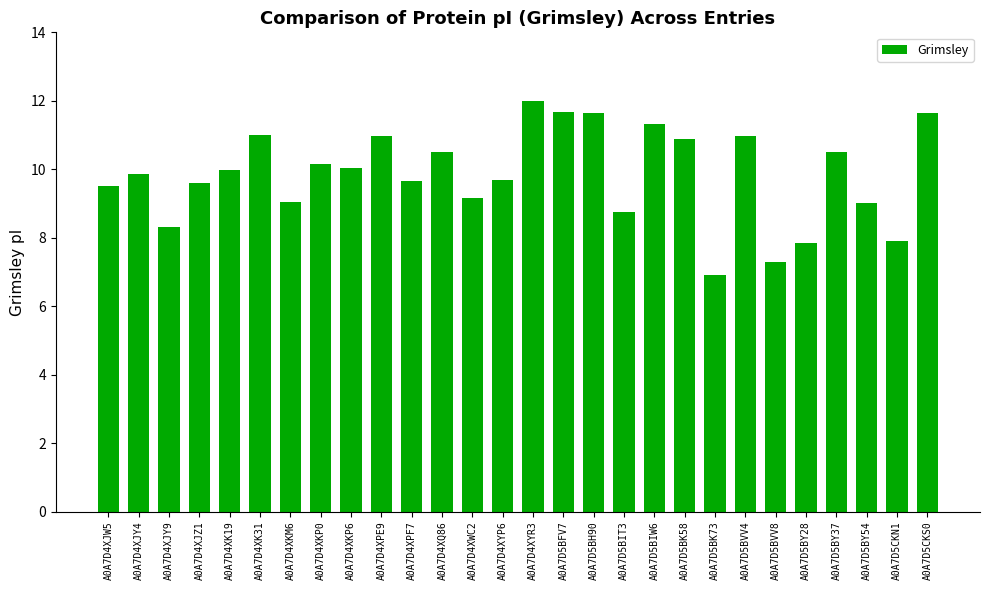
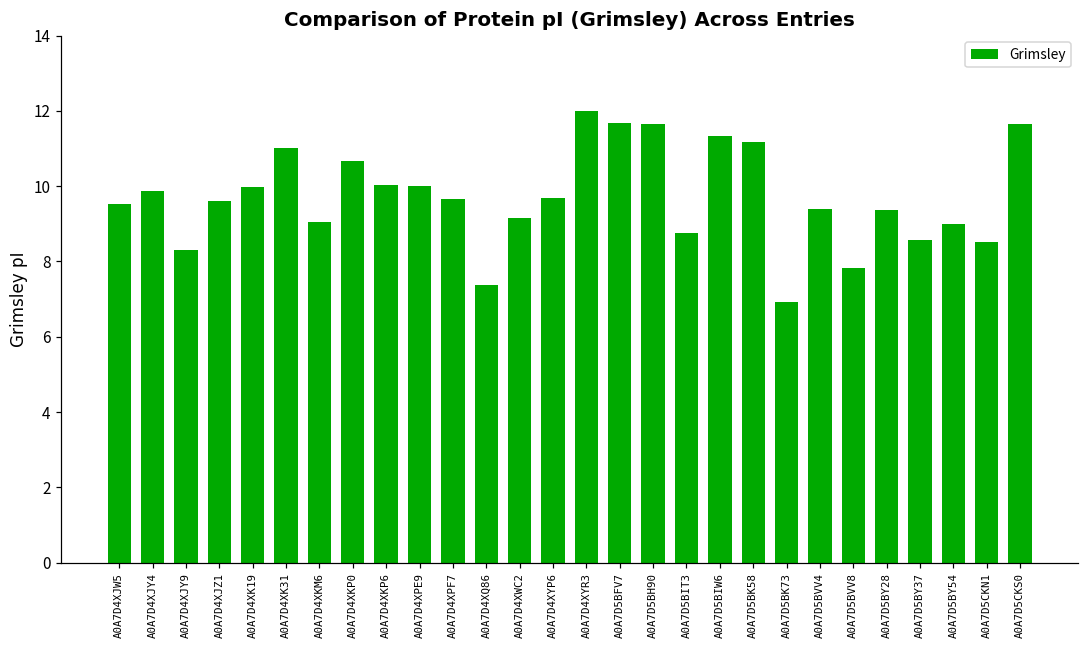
  {
    "A0A7D4XJW5": 9.5,
    "A0A7D4XJY4": 9.9,
    "A0A7D4XJY9": 8.3,
    "A0A7D4XJZ1": 9.6,
    "A0A7D4XK19": 10.0,
    "A0A7D4XK31": 11.0,
    "A0A7D4XKM6": 9.1,
-   "A0A7D4XKP0": 10.2,
+   "A0A7D4XKP0": 10.7,
    "A0A7D4XKP6": 10.0,
-   "A0A7D4XPE9": 11.0,
+   "A0A7D4XPE9": 10.0,
    "A0A7D4XPF7": 9.7,
-   "A0A7D4XQ86": 10.5,
+   "A0A7D4XQ86": 7.4,
    "A0A7D4XWC2": 9.2,
    "A0A7D4XYP6": 9.7,
    "A0A7D4XYR3": 12.0,
    "A0A7D5BFV7": 11.7,
    "A0A7D5BH90": 11.7,
    "A0A7D5BIT3": 8.8,
    "A0A7D5BIW6": 11.3,
-   "A0A7D5BK58": 10.9,
+   "A0A7D5BK58": 11.2,
    "A0A7D5BK73": 6.9,
-   "A0A7D5BVV4": 11.0,
-   "A0A7D5BVV8": 7.3,
-   "A0A7D5BY28": 7.8,
-   "A0A7D5BY37": 10.5,
+   "A0A7D5BVV4": 9.4,
+   "A0A7D5BVV8": 7.8,
+   "A0A7D5BY28": 9.4,
+   "A0A7D5BY37": 8.6,
    "A0A7D5BY54": 9.0,
-   "A0A7D5CKN1": 7.9,
+   "A0A7D5CKN1": 8.5,
    "A0A7D5CKS0": 11.7
  }
